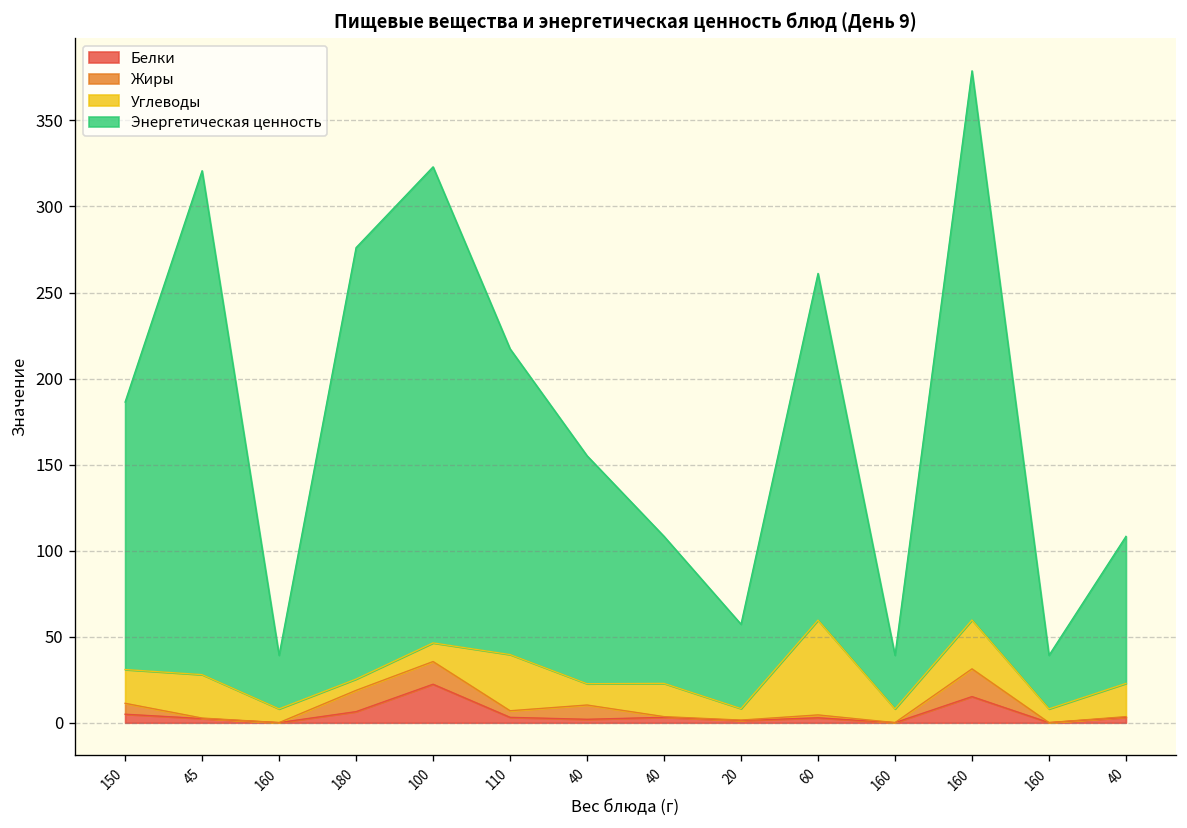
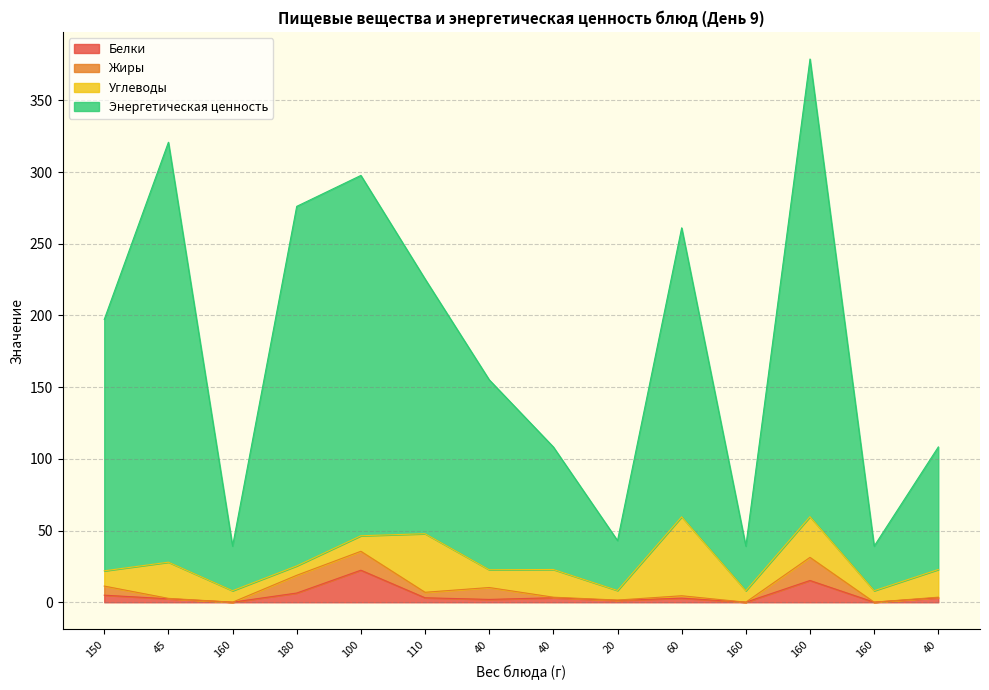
  {
    "Углеводы": {
-     "150": 20,
+     "150": 11,
      "45": 25,
      "180": 7,
      "100": 11,
-     "110": 33,
+     "110": 41,
      "20": 7,
      "60": 55
    },
    "Энергетическая ценность": {
-     "150": 155,
+     "150": 175,
      "45": 293,
      "180": 251,
-     "100": 277,
+     "100": 251,
      "110": 178,
-     "20": 49,
+     "20": 35,
      "60": 201
    }
  }
